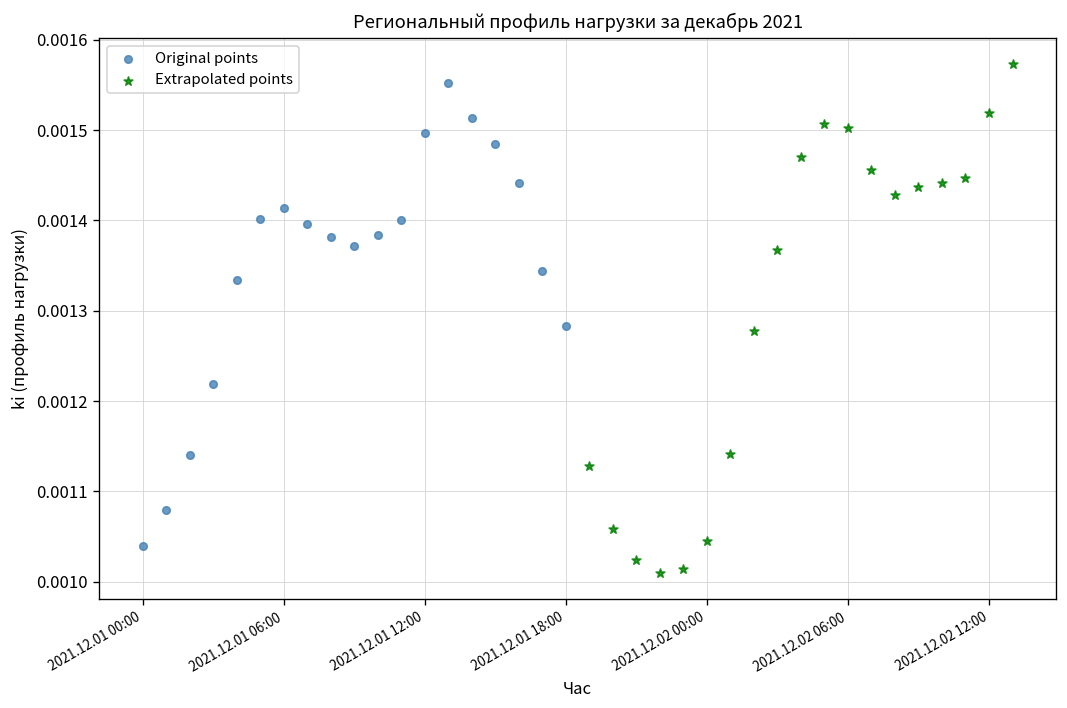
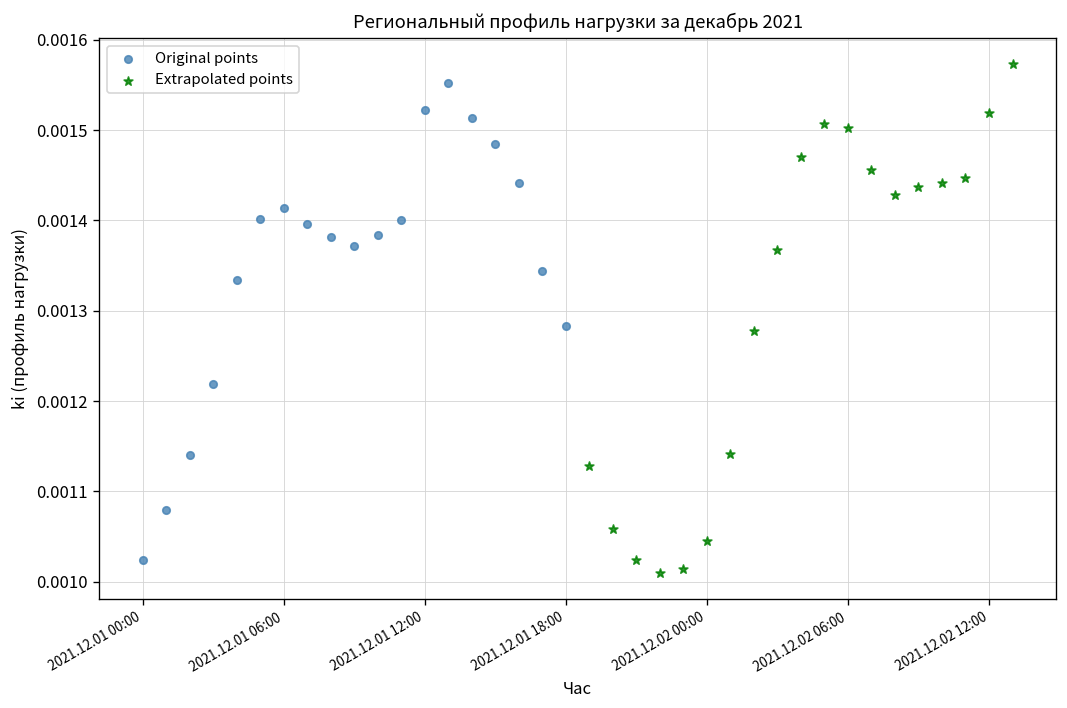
  {
    "Original points": {
-     "2021.12.01 00:00": 0.00104,
-     "2021.12.01 12:00": 0.00150
+     "2021.12.01 00:00": 0.00102,
+     "2021.12.01 12:00": 0.00152
    }
  }
